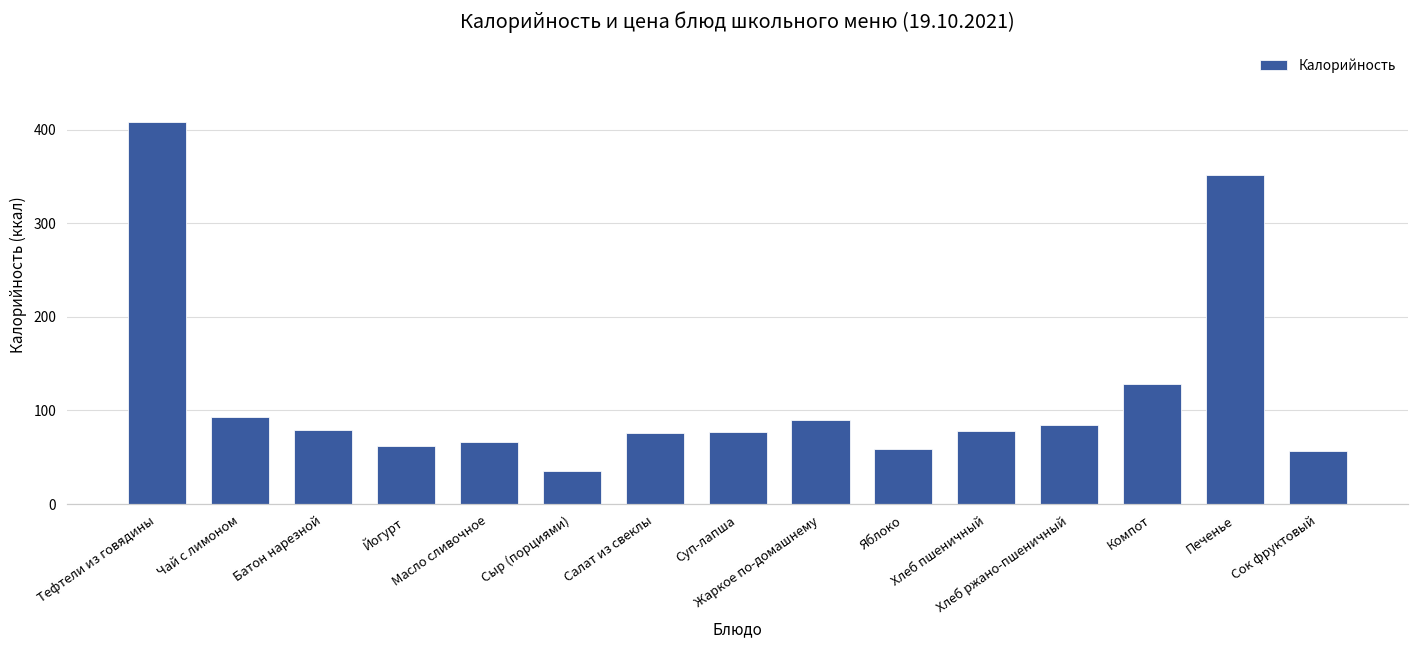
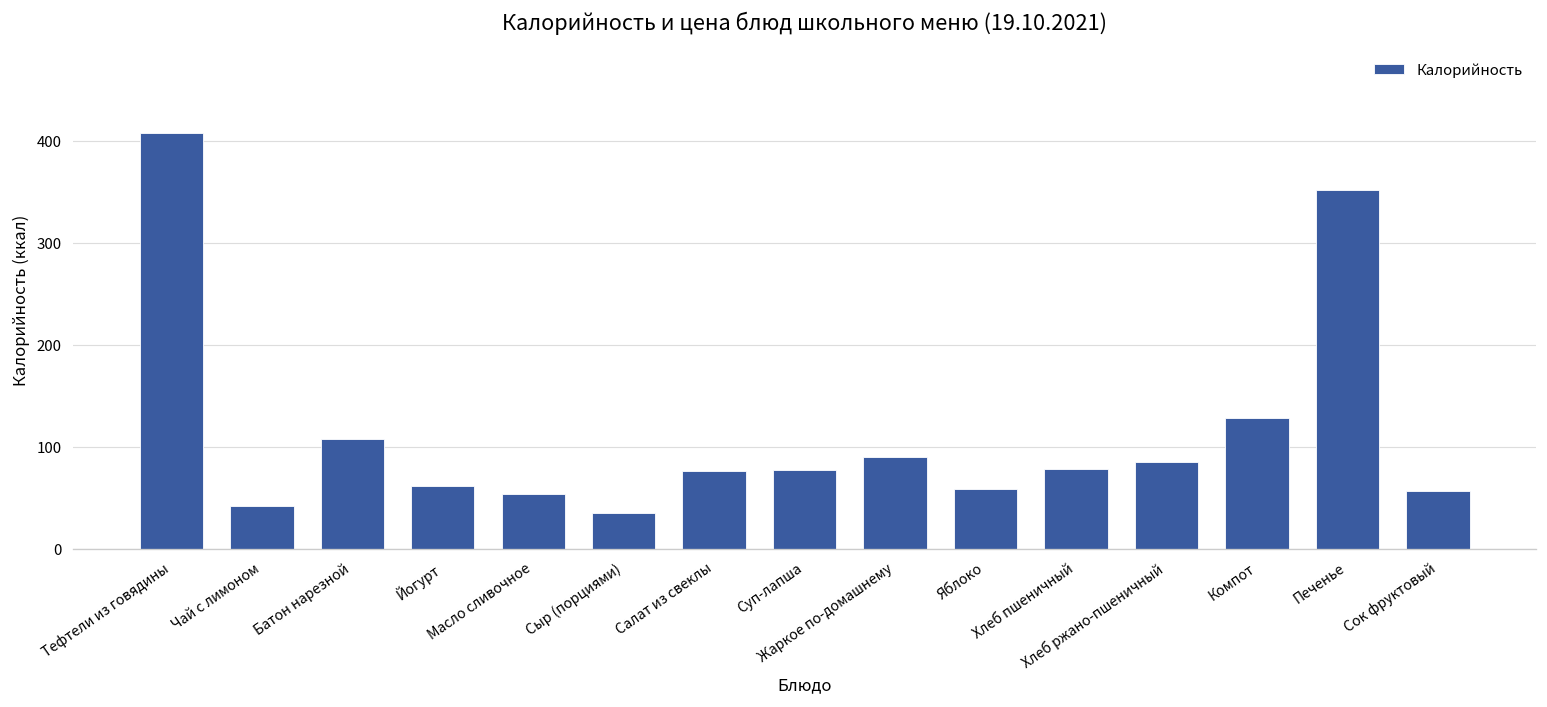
  {
    "Тефтели из говядины": 410,
-   "Чай с лимоном": 90,
-   "Батон нарезной": 80,
+   "Чай с лимоном": 40,
+   "Батон нарезной": 110,
    "Йогурт": 60,
-   "Масло сливочное": 70,
+   "Масло сливочное": 50,
    "Сыр (порциями)": 40,
    "Салат из свеклы": 80,
    "Суп-лапша": 80,
    "Жаркое по-домашнему": 90,
    "Яблоко": 60,
    "Хлеб пшеничный": 80,
    "Хлеб ржано-пшеничный": 80,
    "Компот": 130,
    "Печенье": 350,
    "Сок фруктовый": 60
  }
